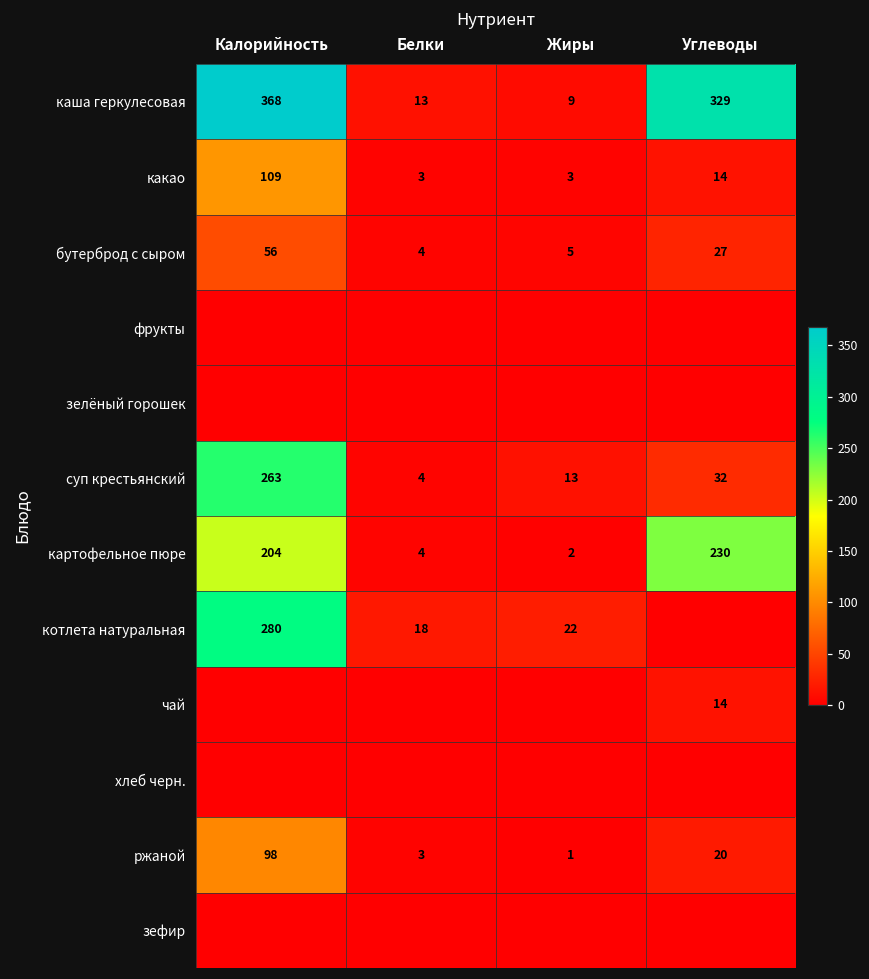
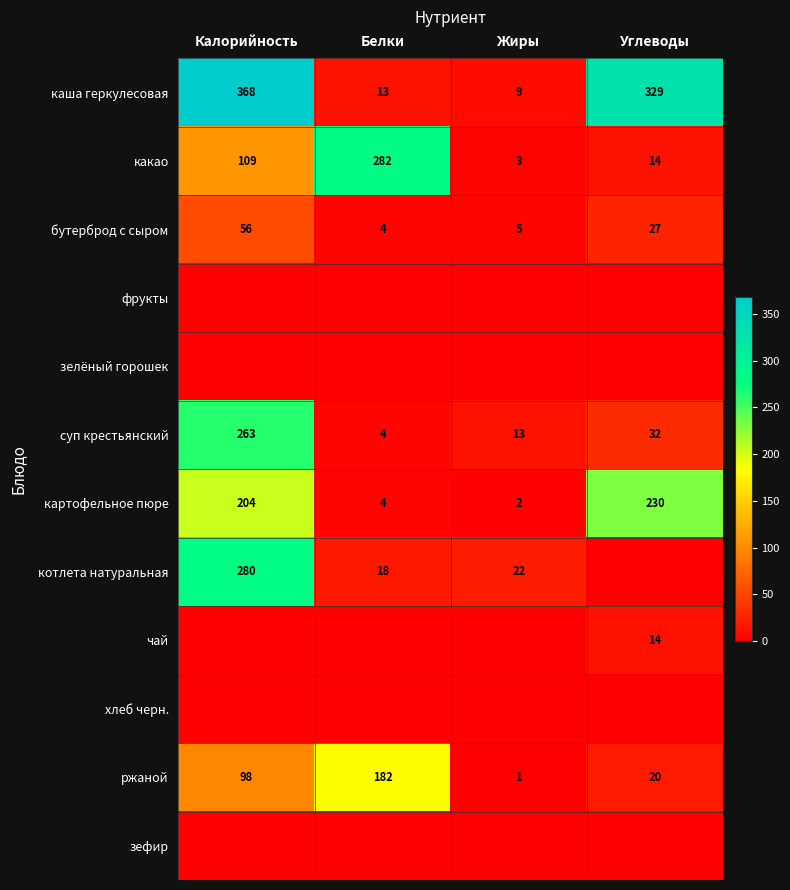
  {
    "каша геркулесовая": {
      "Калорийность": 368,
      "Белки": 13,
      "Жиры": 9,
      "Углеводы": 329
    },
    "какао": {
      "Калорийность": 109,
-     "Белки": 3,
+     "Белки": 282,
      "Жиры": 3,
      "Углеводы": 14
    },
    "бутерброд с сыром": {
      "Калорийность": 56,
      "Белки": 4,
      "Жиры": 5,
      "Углеводы": 27
    },
    "суп крестьянский": {
      "Калорийность": 263,
      "Белки": 4,
      "Жиры": 13,
      "Углеводы": 32
    },
    "картофельное пюре": {
      "Калорийность": 204,
      "Белки": 4,
      "Жиры": 2,
      "Углеводы": 230
    },
    "котлета натуральная": {
      "Калорийность": 280,
      "Белки": 18,
      "Жиры": 22
    },
    "чай": {
      "Углеводы": 14
    },
    "ржаной": {
      "Калорийность": 98,
-     "Белки": 3,
+     "Белки": 182,
      "Жиры": 1,
      "Углеводы": 20
    }
  }
